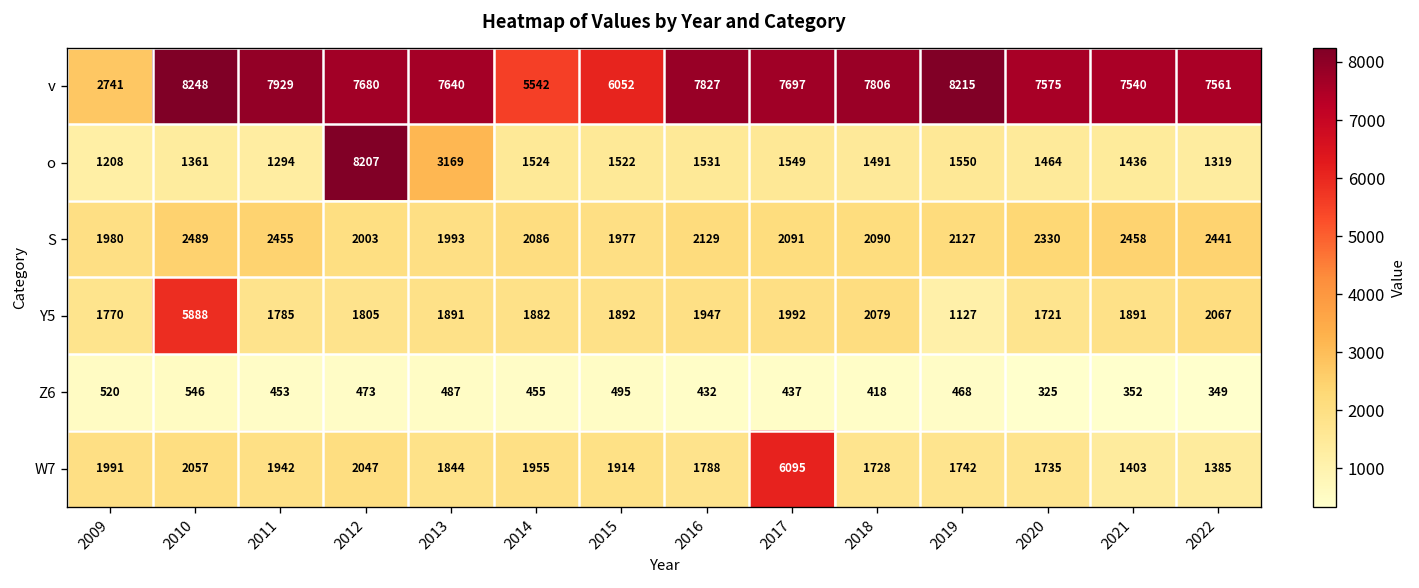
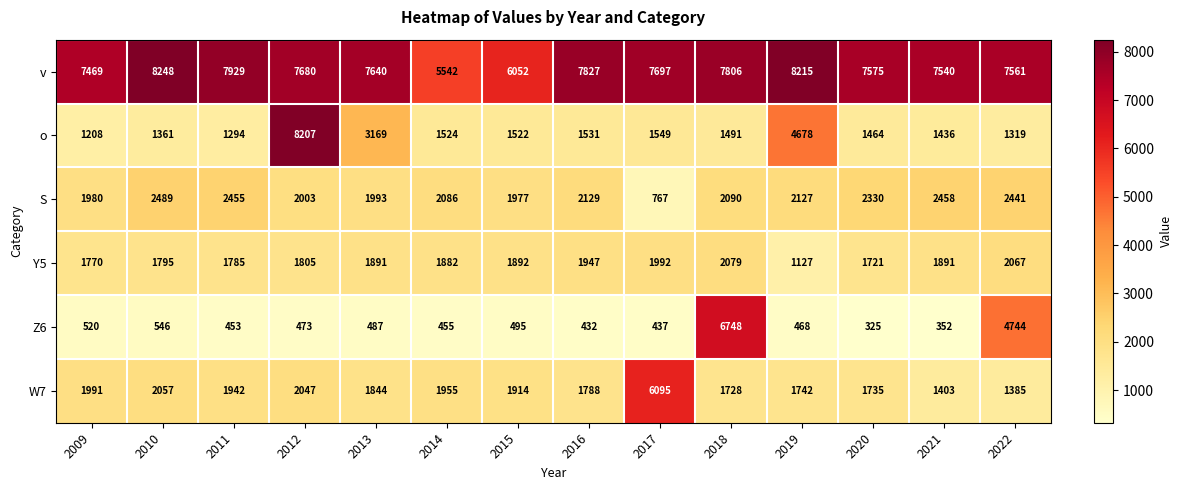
  {
    "v": {
-     "2009": 2741,
+     "2009": 7469,
      "2010": 8248,
      "2011": 7929,
      "2012": 7680,
      "2013": 7640,
      "2014": 5542,
      "2015": 6052,
      "2016": 7827,
      "2017": 7697,
      "2018": 7806,
      "2019": 8215,
      "2020": 7575,
      "2021": 7540,
      "2022": 7561
    },
    "o": {
      "2009": 1208,
      "2010": 1361,
      "2011": 1294,
      "2012": 8207,
      "2013": 3169,
      "2014": 1524,
      "2015": 1522,
      "2016": 1531,
      "2017": 1549,
      "2018": 1491,
-     "2019": 1550,
+     "2019": 4678,
      "2020": 1464,
      "2021": 1436,
      "2022": 1319
    },
    "S": {
      "2009": 1980,
      "2010": 2489,
      "2011": 2455,
      "2012": 2003,
      "2013": 1993,
      "2014": 2086,
      "2015": 1977,
      "2016": 2129,
-     "2017": 2091,
+     "2017": 767,
      "2018": 2090,
      "2019": 2127,
      "2020": 2330,
      "2021": 2458,
      "2022": 2441
    },
    "Y5": {
      "2009": 1770,
-     "2010": 5888,
+     "2010": 1795,
      "2011": 1785,
      "2012": 1805,
      "2013": 1891,
      "2014": 1882,
      "2015": 1892,
      "2016": 1947,
      "2017": 1992,
      "2018": 2079,
      "2019": 1127,
      "2020": 1721,
      "2021": 1891,
      "2022": 2067
    },
    "Z6": {
      "2009": 520,
      "2010": 546,
      "2011": 453,
      "2012": 473,
      "2013": 487,
      "2014": 455,
      "2015": 495,
      "2016": 432,
      "2017": 437,
-     "2018": 418,
+     "2018": 6748,
      "2019": 468,
      "2020": 325,
      "2021": 352,
-     "2022": 349
+     "2022": 4744
    },
    "W7": {
      "2009": 1991,
      "2010": 2057,
      "2011": 1942,
      "2012": 2047,
      "2013": 1844,
      "2014": 1955,
      "2015": 1914,
      "2016": 1788,
      "2017": 6095,
      "2018": 1728,
      "2019": 1742,
      "2020": 1735,
      "2021": 1403,
      "2022": 1385
    }
  }
